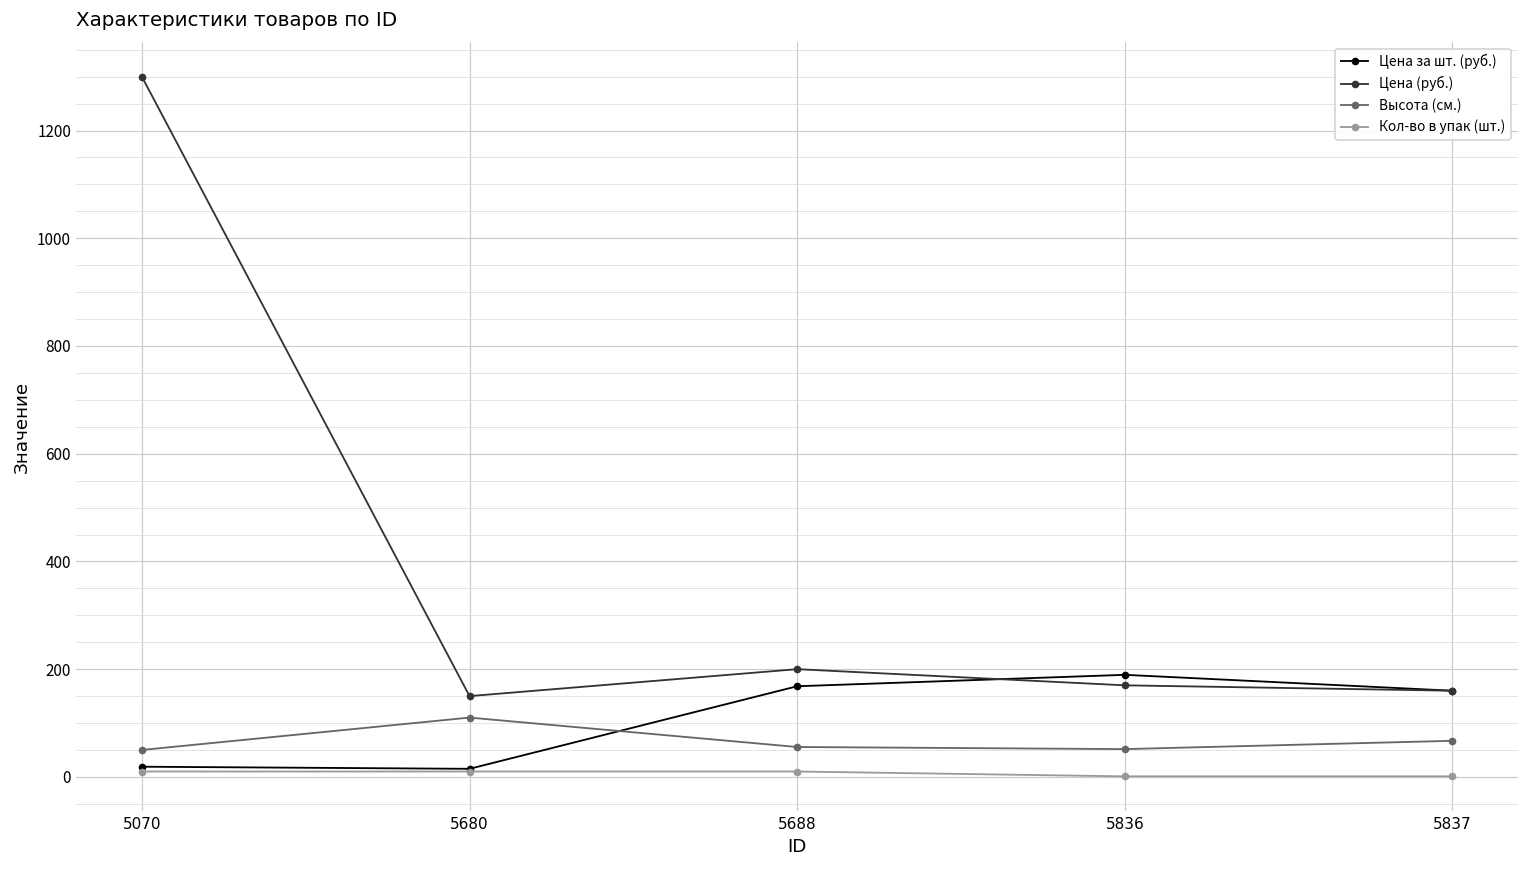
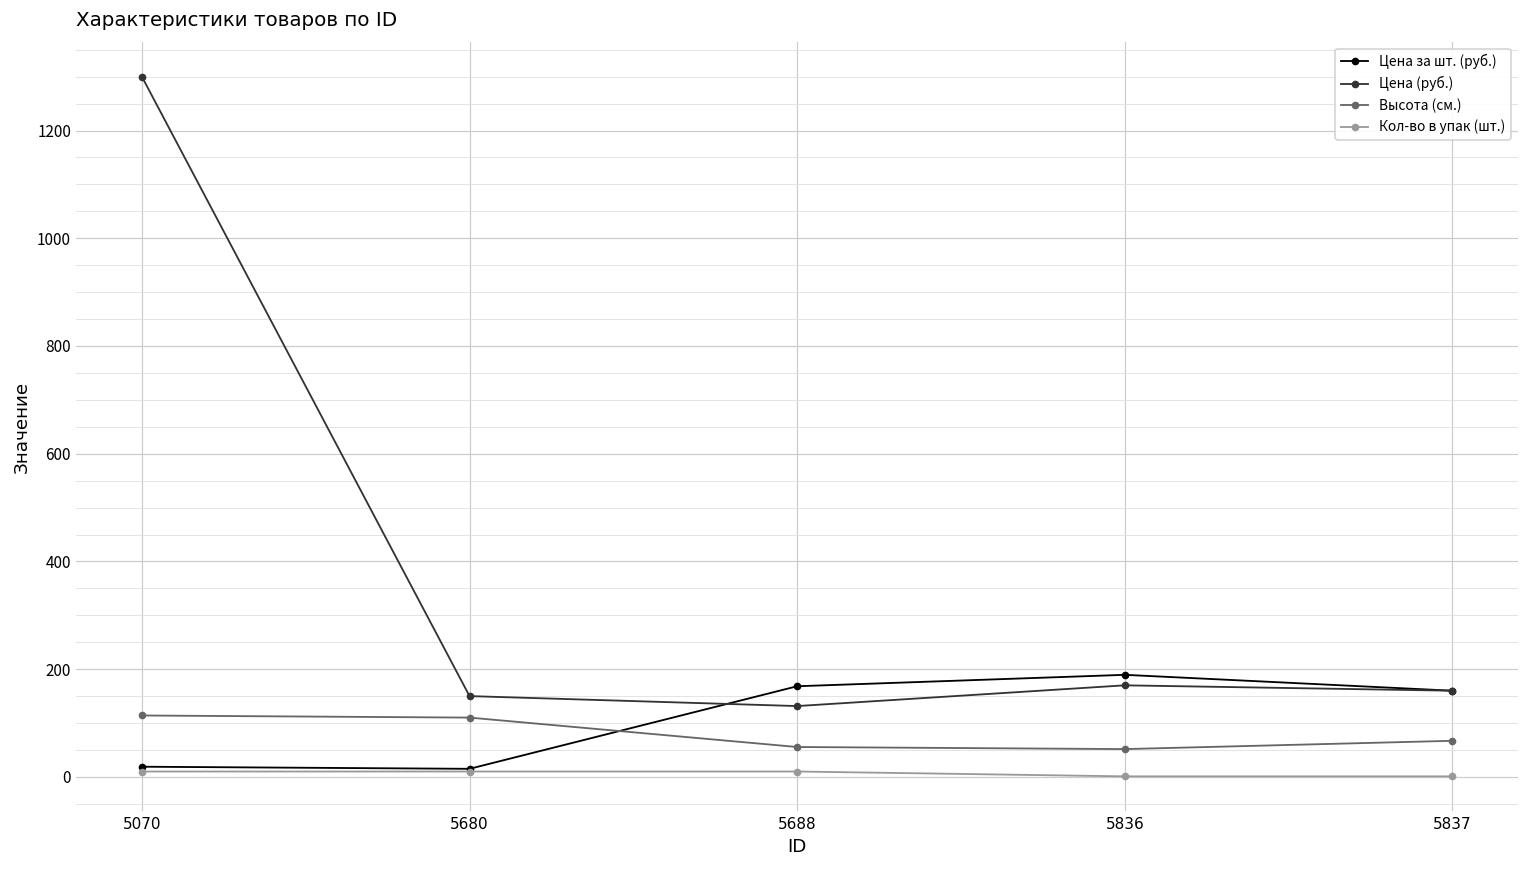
  {
    "Цена за шт. (руб.)": {
      "5070": 20,
      "5688": 170,
      "5836": 190
    },
    "Цена (руб.)": {
      "5070": 1300,
      "5680": 150,
-     "5688": 200,
+     "5688": 130,
      "5836": 170
    },
    "Высота (см.)": {
-     "5070": 50,
+     "5070": 110,
      "5680": 110,
      "5688": 60,
      "5836": 50,
      "5837": 70
    },
    "Кол-во в упак (шт.)": {
      "5070": 10,
      "5688": 10,
      "5836": 0,
      "5837": 0
    }
  }
